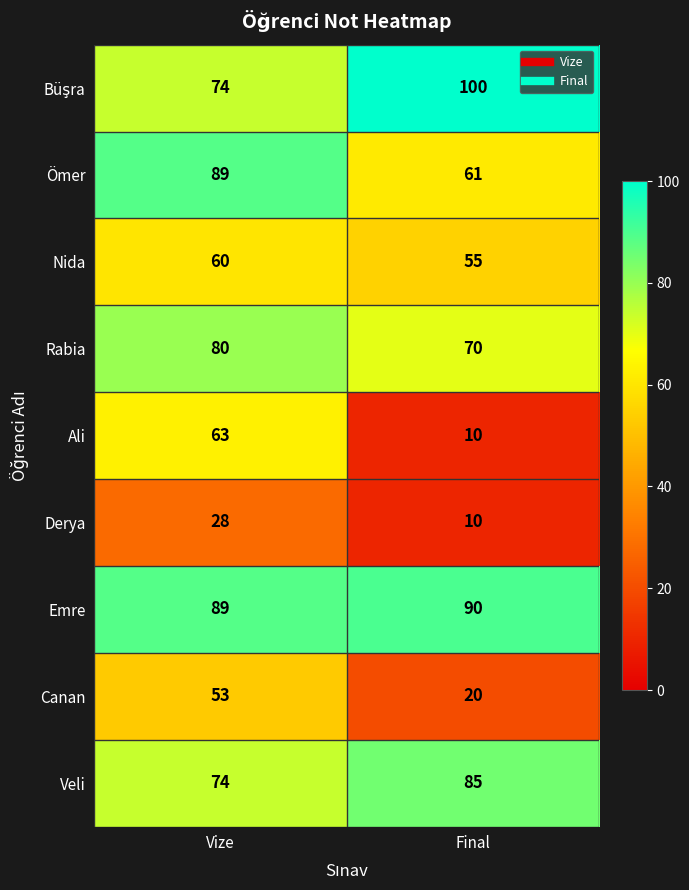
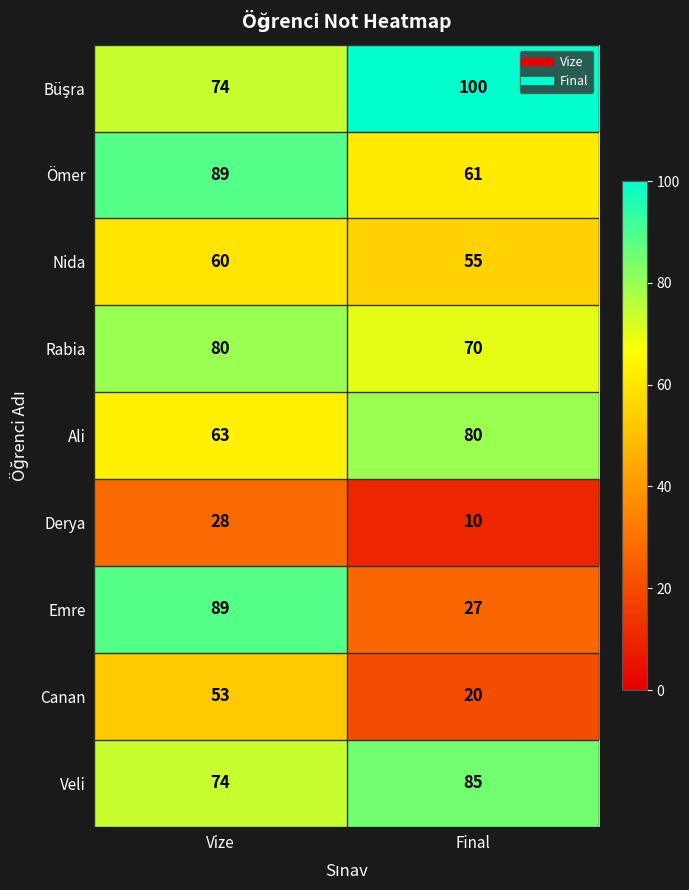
  {
    "Büşra": {
      "Vize": 74,
      "Final": 100
    },
    "Ömer": {
      "Vize": 89,
      "Final": 61
    },
    "Nida": {
      "Vize": 60,
      "Final": 55
    },
    "Rabia": {
      "Vize": 80,
      "Final": 70
    },
    "Ali": {
      "Vize": 63,
-     "Final": 10
+     "Final": 80
    },
    "Derya": {
      "Vize": 28,
      "Final": 10
    },
    "Emre": {
      "Vize": 89,
-     "Final": 90
+     "Final": 27
    },
    "Canan": {
      "Vize": 53,
      "Final": 20
    },
    "Veli": {
      "Vize": 74,
      "Final": 85
    }
  }
